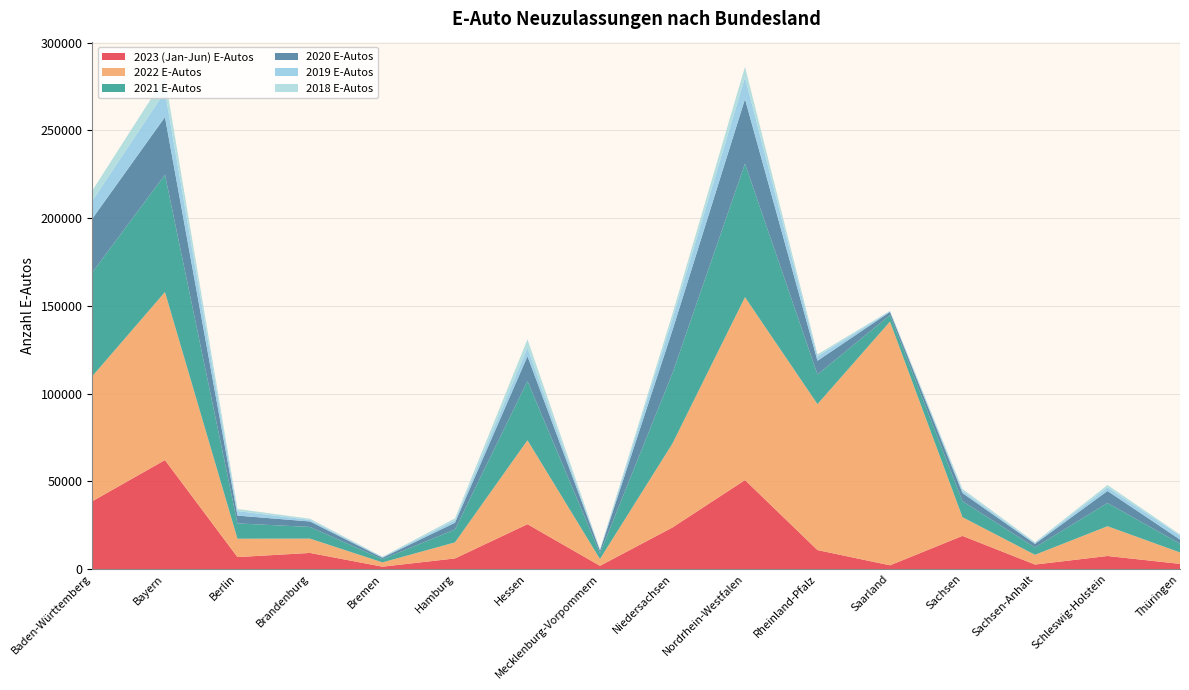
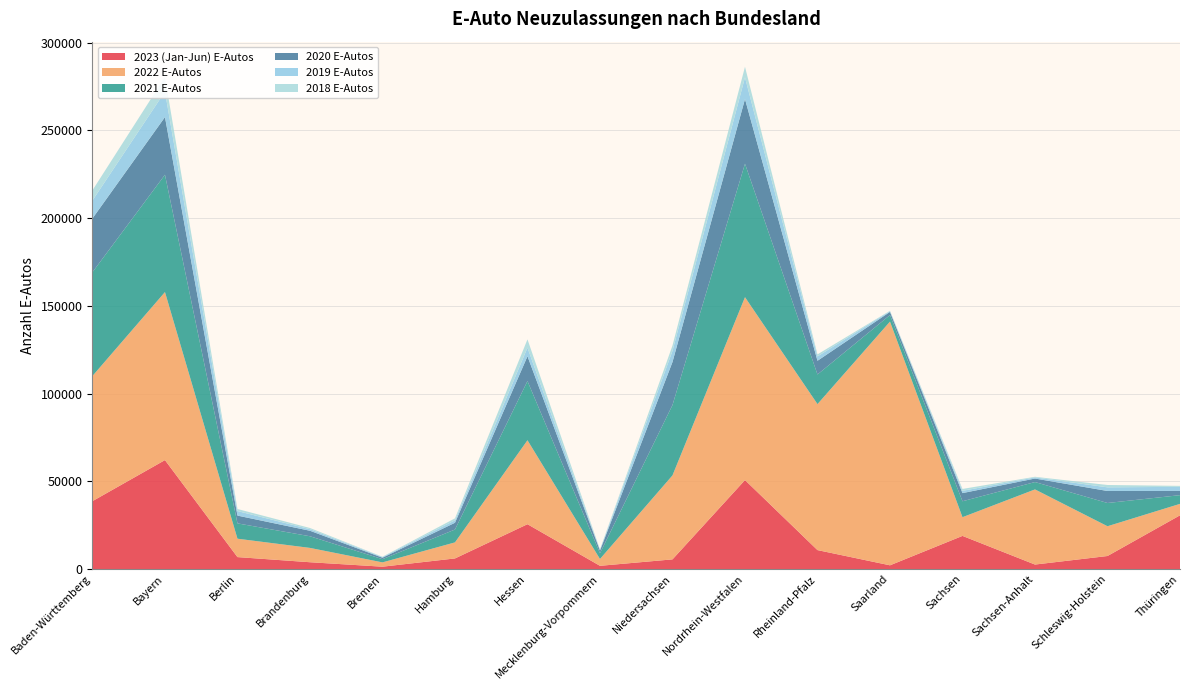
  {
    "2023 (Jan-Jun) E-Autos": {
      "Baden-Württemberg": 39000,
      "Bayern": 62000,
      "Berlin": 7000,
-     "Brandenburg": 9000,
+     "Brandenburg": 4000,
      "Hamburg": 6000,
      "Hessen": 26000,
      "Mecklenburg-Vorpommern": 2000,
-     "Niedersachsen": 24000,
+     "Niedersachsen": 6000,
      "Nordrhein-Westfalen": 51000,
      "Rheinland-Pfalz": 11000,
      "Saarland": 2000,
      "Sachsen": 19000,
      "Sachsen-Anhalt": 3000,
      "Schleswig-Holstein": 7000,
-     "Thüringen": 3000
+     "Thüringen": 31000
    },
    "2022 E-Autos": {
      "Baden-Württemberg": 71000,
      "Bayern": 96000,
      "Berlin": 10000,
      "Brandenburg": 8000,
      "Bremen": 2000,
      "Hamburg": 9000,
      "Hessen": 48000,
      "Mecklenburg-Vorpommern": 4000,
      "Niedersachsen": 48000,
      "Nordrhein-Westfalen": 104000,
      "Rheinland-Pfalz": 83000,
      "Saarland": 139000,
      "Sachsen": 11000,
-     "Sachsen-Anhalt": 6000,
+     "Sachsen-Anhalt": 43000,
      "Schleswig-Holstein": 17000,
      "Thüringen": 7000
    }
  }
